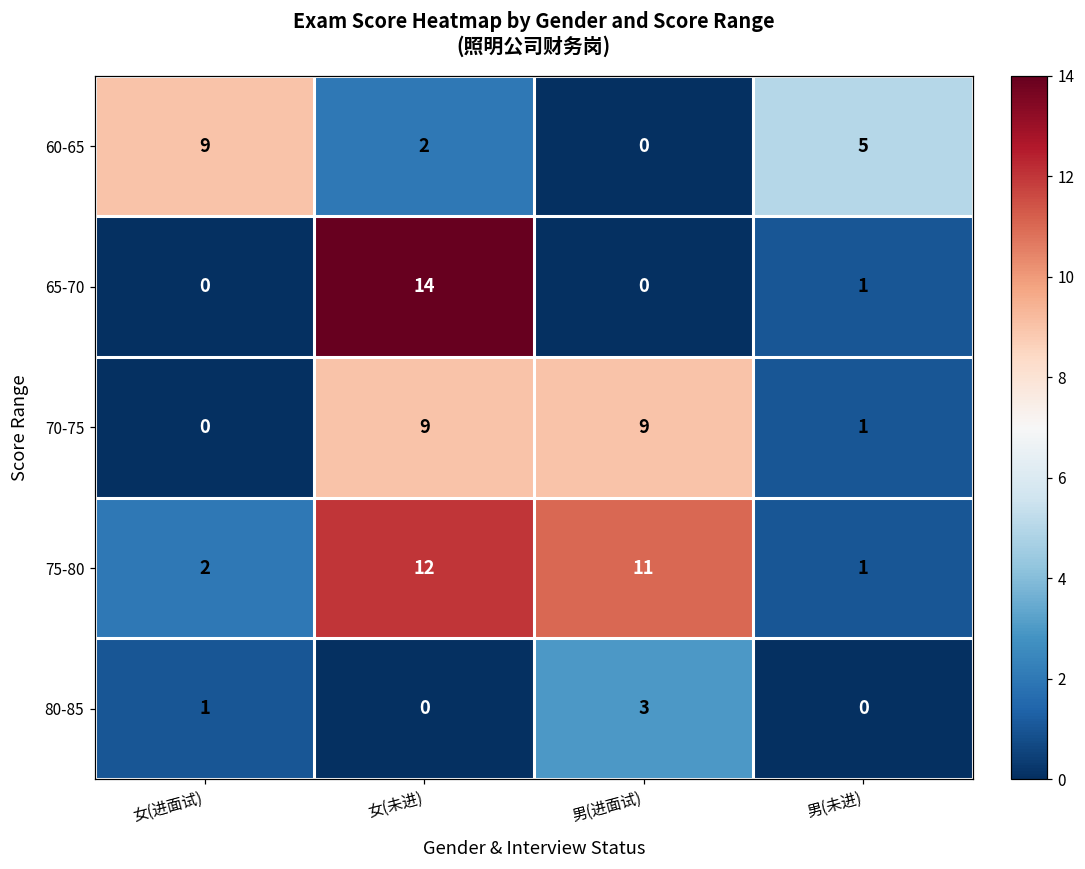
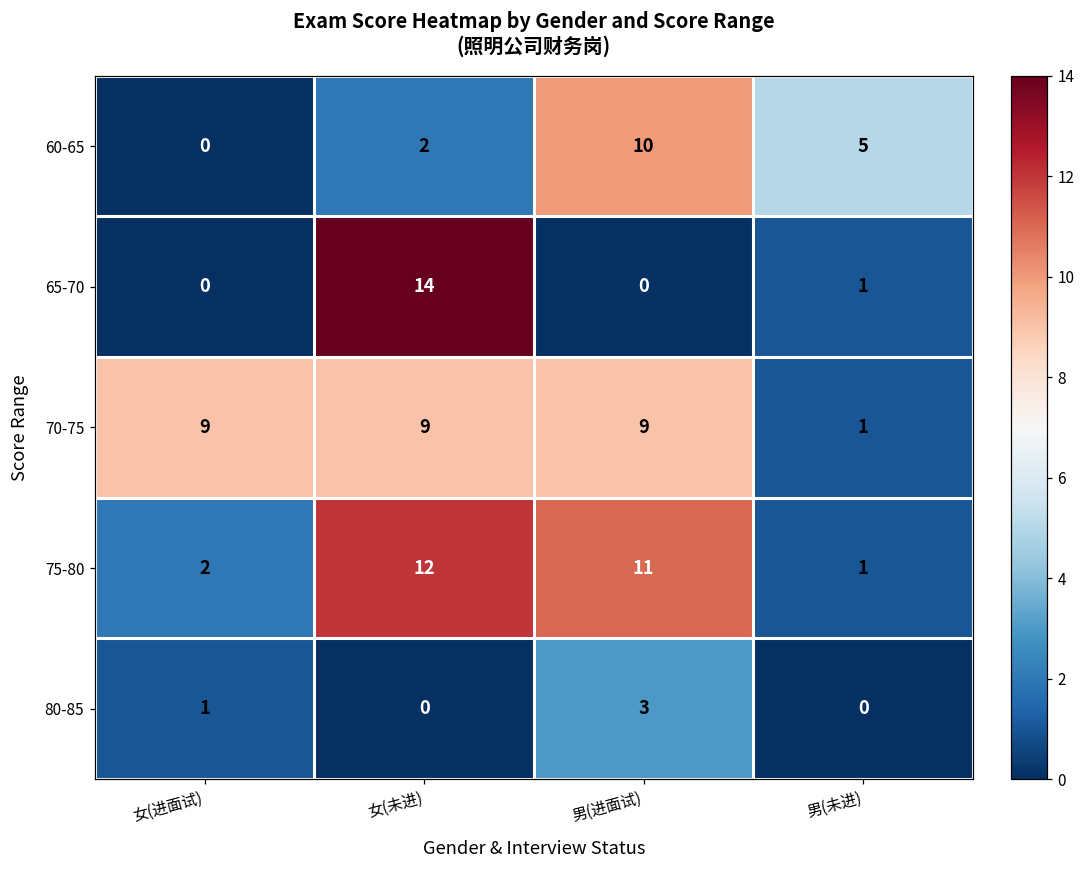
  {
    "60-65": {
-     "女(进面试)": 9,
+     "女(进面试)": 0,
      "女(未进)": 2,
-     "男(进面试)": 0,
+     "男(进面试)": 10,
      "男(未进)": 5
    },
    "65-70": {
      "女(进面试)": 0,
      "女(未进)": 14,
      "男(进面试)": 0,
      "男(未进)": 1
    },
    "70-75": {
-     "女(进面试)": 0,
+     "女(进面试)": 9,
      "女(未进)": 9,
      "男(进面试)": 9,
      "男(未进)": 1
    },
    "75-80": {
      "女(进面试)": 2,
      "女(未进)": 12,
      "男(进面试)": 11,
      "男(未进)": 1
    },
    "80-85": {
      "女(进面试)": 1,
      "女(未进)": 0,
      "男(进面试)": 3,
      "男(未进)": 0
    }
  }
